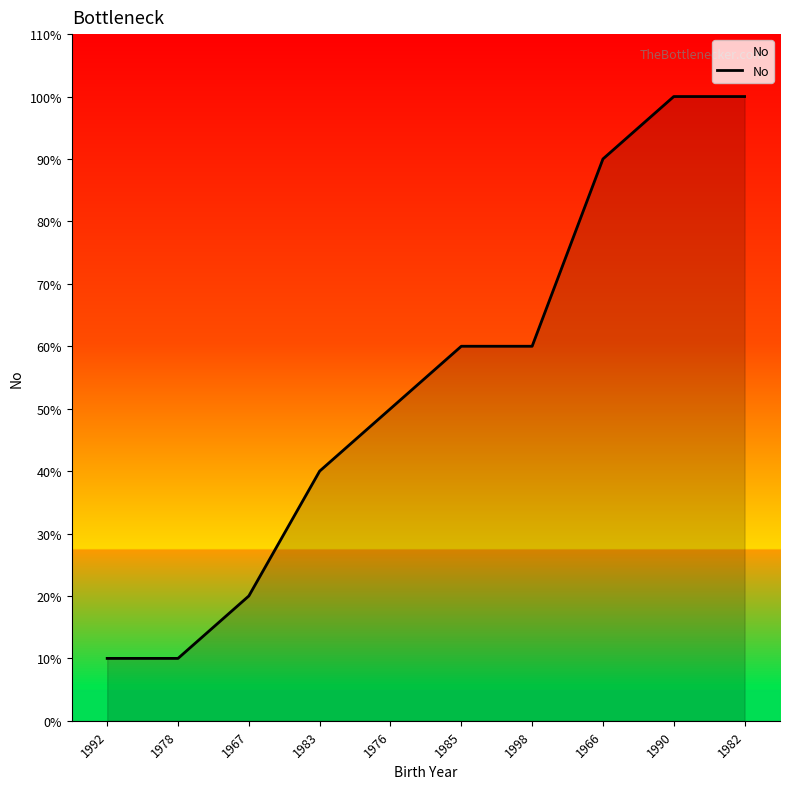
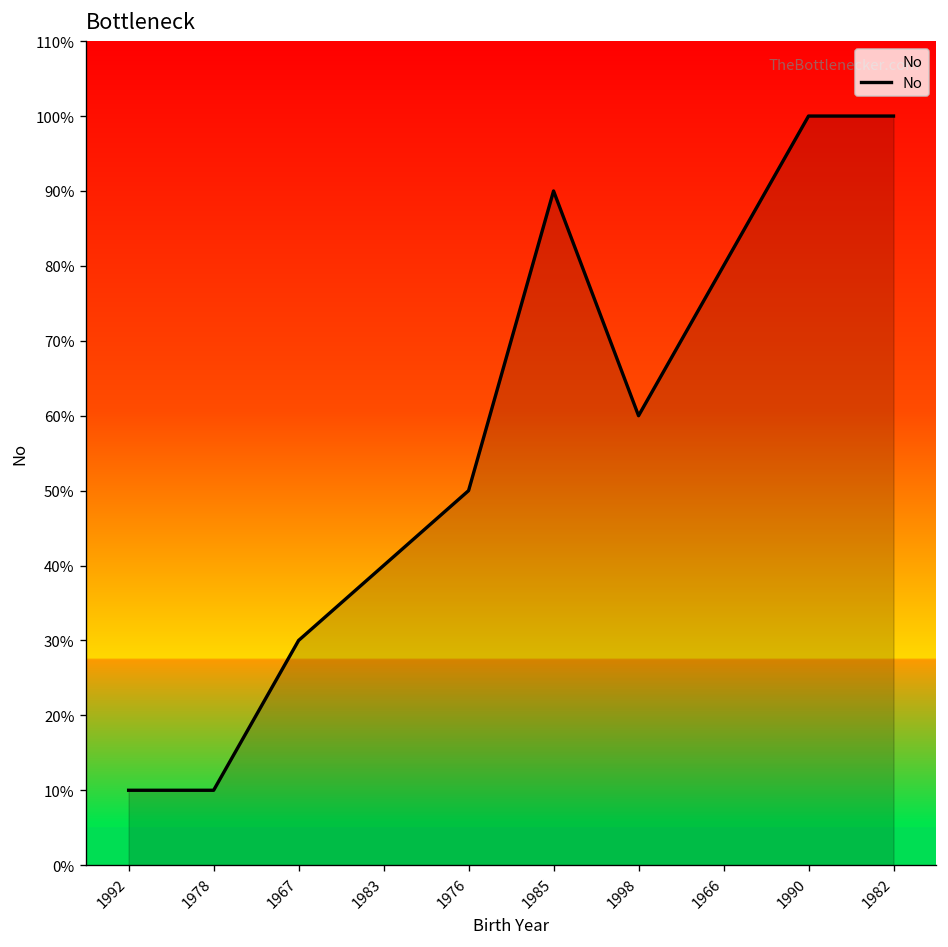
  {
    "1992": "10%",
    "1978": "10%",
-   "1967": "20%",
+   "1967": "30%",
    "1983": "40%",
    "1976": "50%",
-   "1985": "60%",
+   "1985": "90%",
    "1998": "60%",
-   "1966": "90%",
+   "1966": "80%",
    "1990": "100%",
    "1982": "100%"
  }
